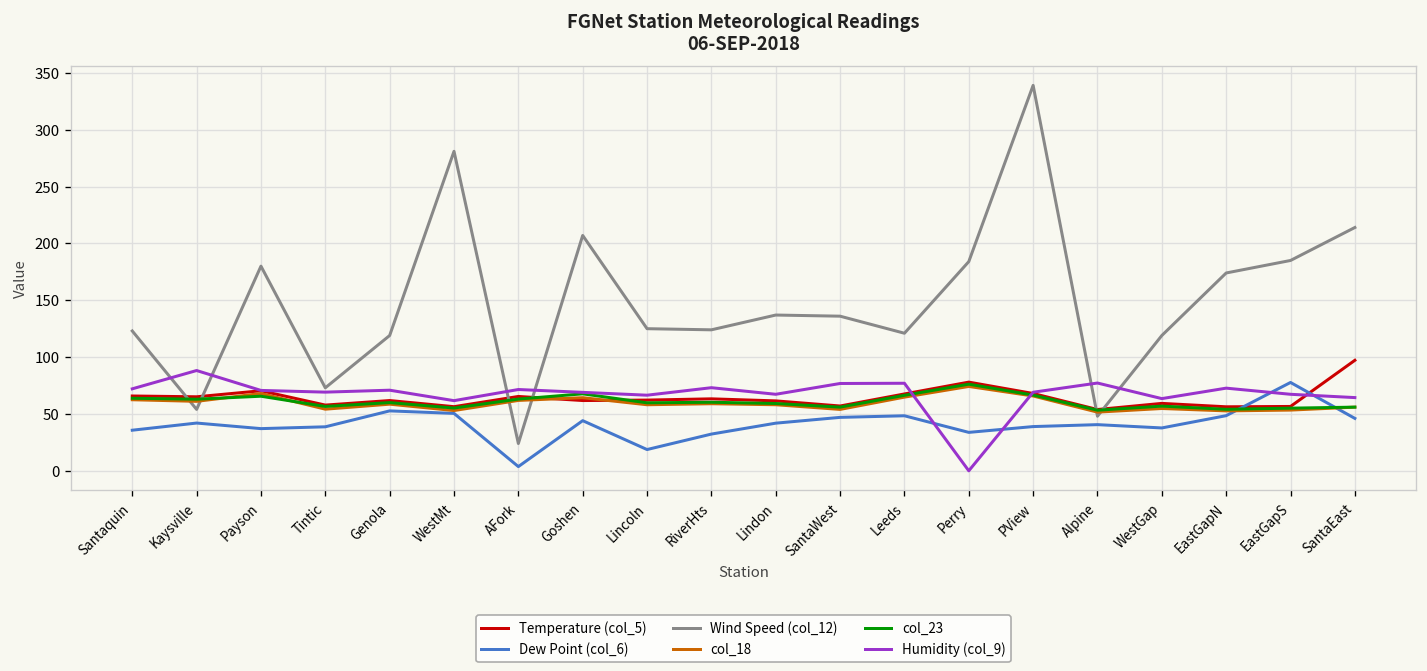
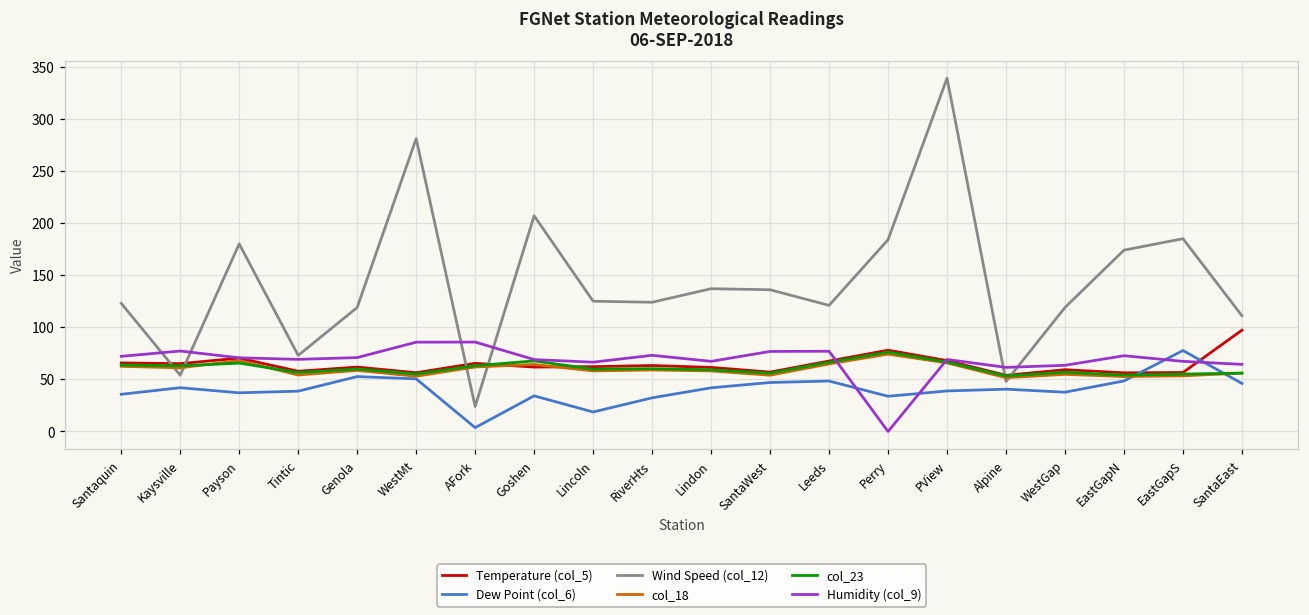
  {
    "Temperature (col_5)": {
      "RiverHts": 60,
      "SantaEast": 100
    },
    "Dew Point (col_6)": {
      "Santaquin": 40,
      "Kaysville": 40,
      "Payson": 40,
      "Tintic": 40,
      "Genola": 50,
      "AFork": 0,
-     "Goshen": 40,
+     "Goshen": 30,
      "Lincoln": 20,
      "RiverHts": 30,
      "Lindon": 40,
      "SantaWest": 50,
      "Leeds": 50,
      "Perry": 30,
      "PView": 40,
      "Alpine": 40,
      "WestGap": 40,
      "EastGapN": 50,
      "EastGapS": 80,
      "SantaEast": 50
    },
    "Wind Speed (col_12)": {
      "Santaquin": 120,
      "Kaysville": 50,
      "Payson": 180,
      "Tintic": 70,
      "Genola": 120,
      "WestMt": 280,
      "AFork": 20,
      "Goshen": 210,
      "Lincoln": 130,
      "RiverHts": 120,
      "Lindon": 140,
      "SantaWest": 140,
      "Leeds": 120,
      "Perry": 180,
      "PView": 340,
      "Alpine": 50,
      "WestGap": 120,
      "EastGapN": 170,
      "EastGapS": 190,
-     "SantaEast": 210
+     "SantaEast": 110
    },
    "Humidity (col_9)": {
      "Santaquin": 70,
-     "Kaysville": 90,
+     "Kaysville": 80,
      "Tintic": 70,
      "Genola": 70,
-     "WestMt": 60,
-     "AFork": 70,
+     "WestMt": 90,
+     "AFork": 90,
      "Lincoln": 70,
      "RiverHts": 70,
      "Lindon": 70,
      "SantaWest": 80,
      "Leeds": 80,
      "Perry": 0,
-     "Alpine": 80,
+     "Alpine": 60,
      "WestGap": 60,
      "EastGapN": 70,
      "EastGapS": 70,
      "SantaEast": 60
    }
  }
